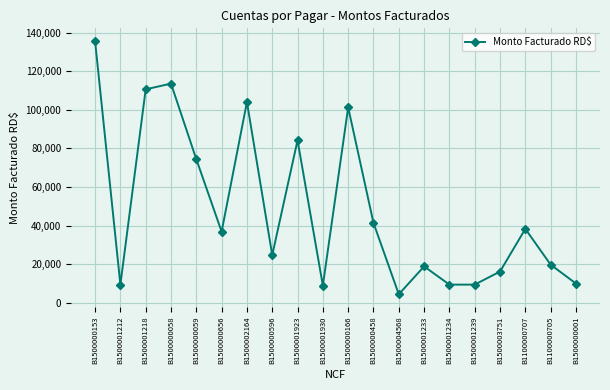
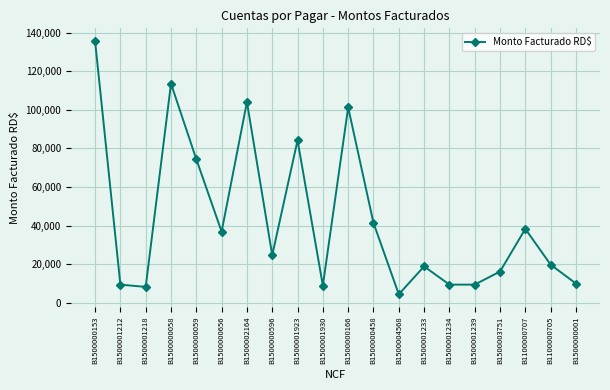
  {
    "B1500000153": "136,000",
    "B1500001212": "9,000",
-   "B1500001218": "111,000",
+   "B1500001218": "8,000",
    "B1500000058": "114,000",
    "B1500000059": "74,000",
    "B1500000656": "37,000",
    "B1500002164": "104,000",
    "B1500000596": "25,000",
    "B1500001923": "84,000",
    "B1500001930": "9,000",
    "B1500000166": "101,000",
    "B1500000458": "41,000",
    "B1500004568": "4,000",
    "B1500001233": "19,000",
    "B1500001234": "9,000",
    "B1500001239": "9,000",
    "B1500003751": "16,000",
    "B1100000707": "38,000",
    "B1100000705": "20,000",
    "B1500000001": "10,000"
  }
